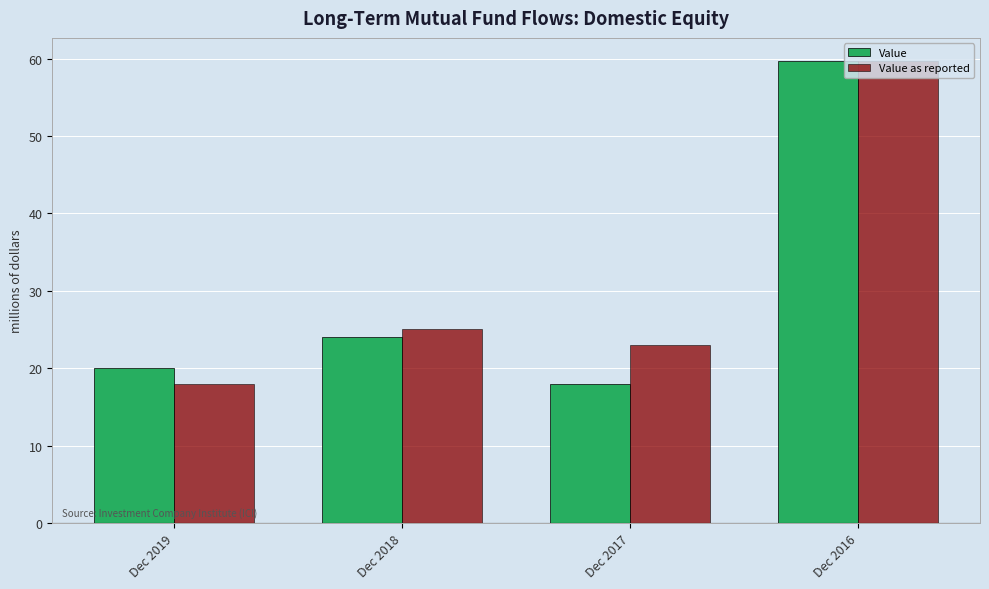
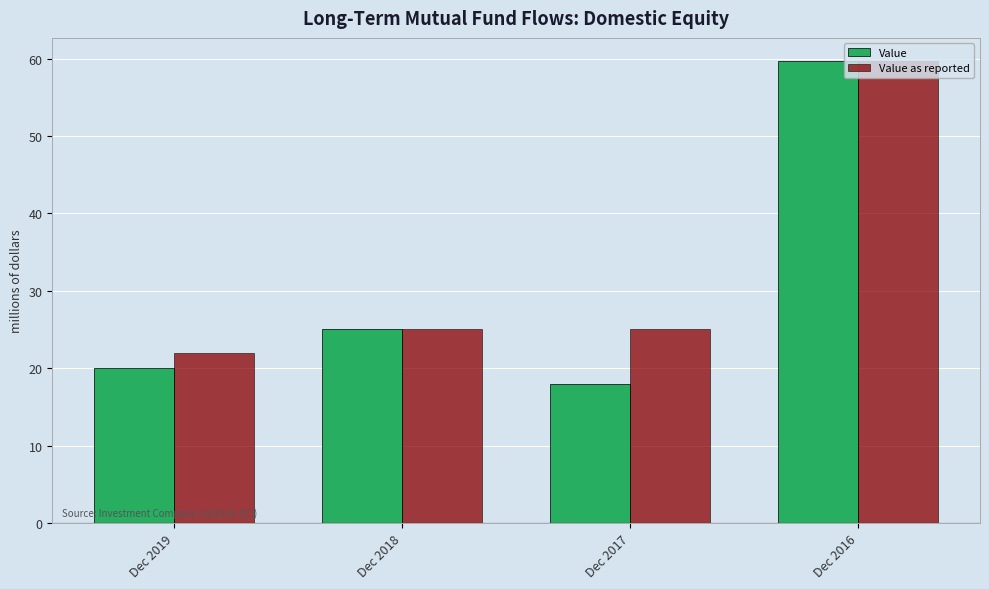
  {
    "Value": {
      "Dec 2019": 20,
-     "Dec 2018": 24,
+     "Dec 2018": 25,
      "Dec 2017": 18,
      "Dec 2016": 60
    },
    "Value as reported": {
-     "Dec 2019": 18,
+     "Dec 2019": 22,
      "Dec 2018": 25,
-     "Dec 2017": 23
+     "Dec 2017": 25
    }
  }
